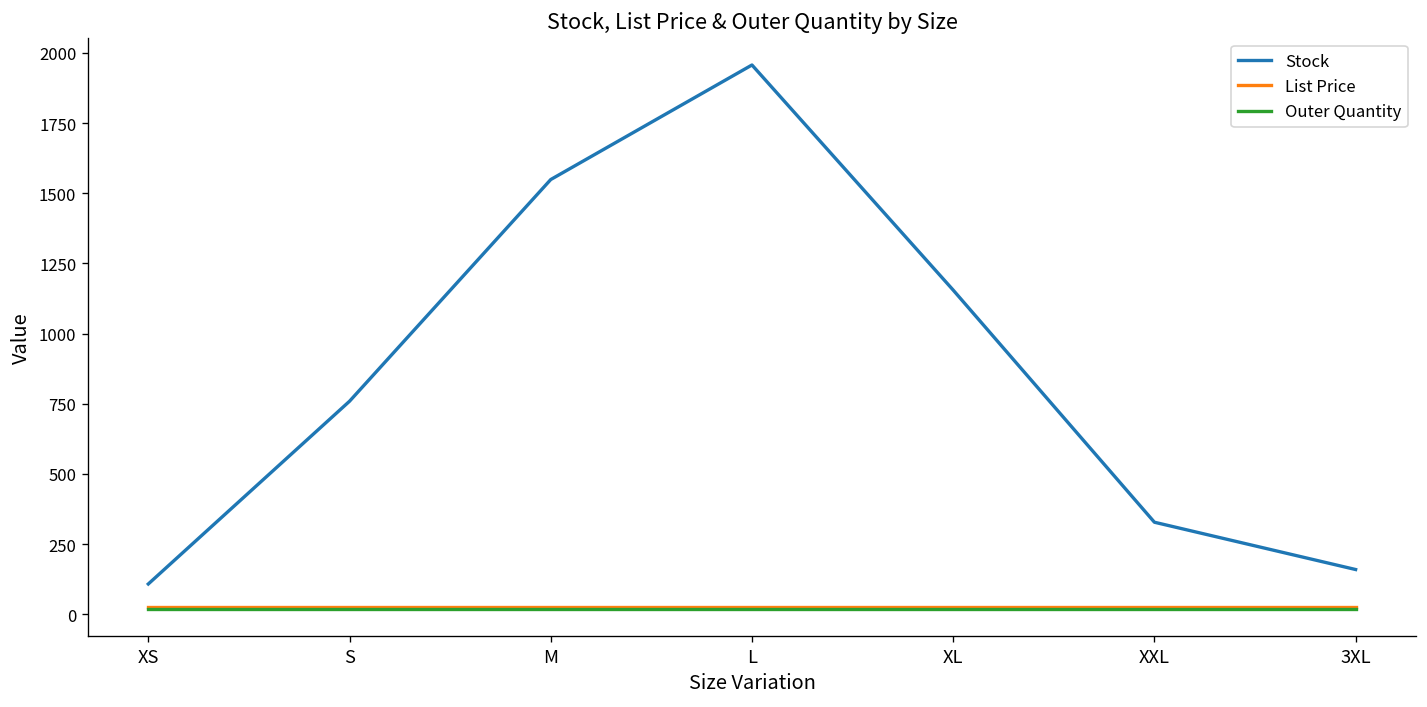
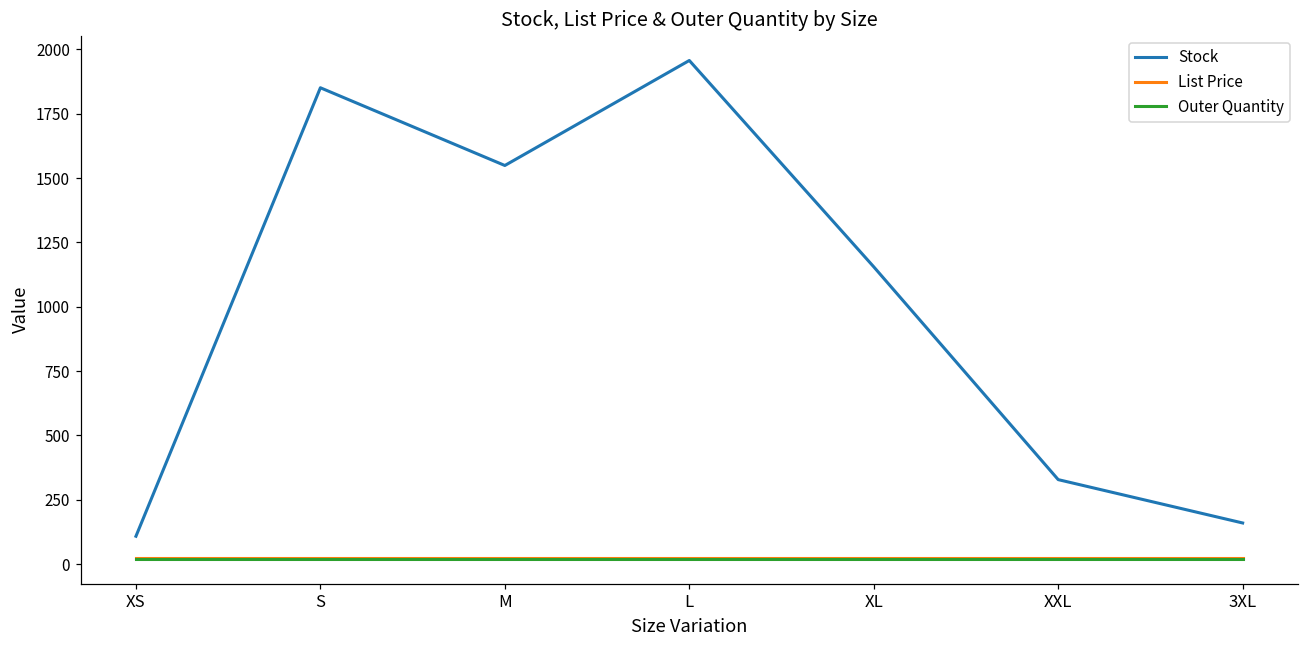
  {
    "Stock": {
      "XS": 110,
-     "S": 760,
+     "S": 1850,
      "M": 1550,
      "L": 1960,
      "XL": 1160,
      "XXL": 330,
      "3XL": 160
    }
  }
